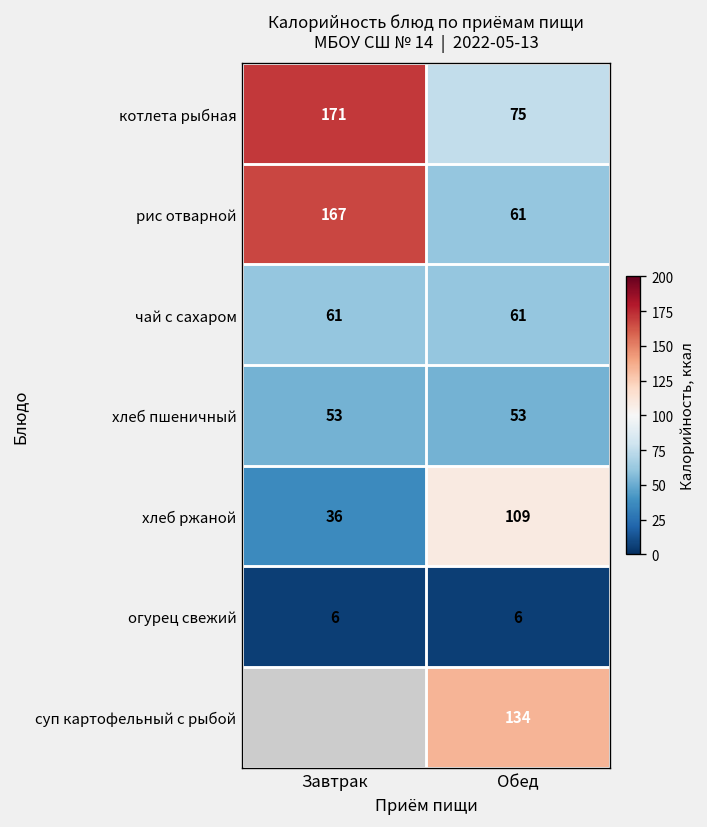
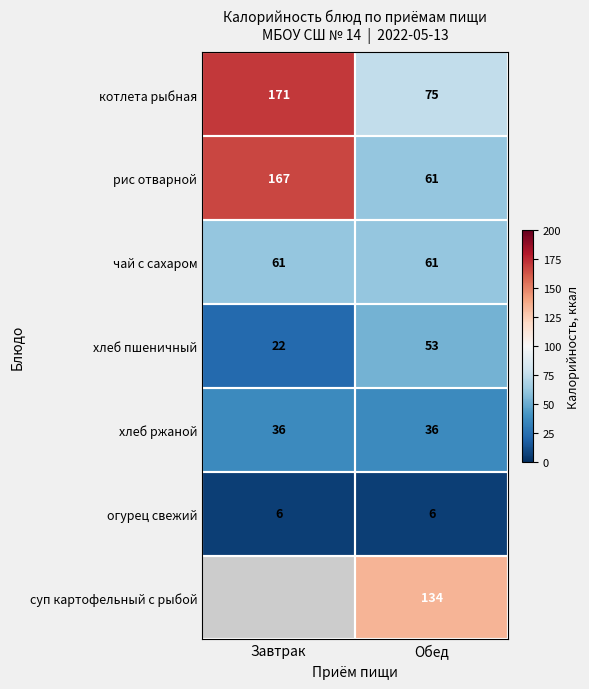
  {
    "котлета рыбная": {
      "Завтрак": 171,
      "Обед": 75
    },
    "рис отварной": {
      "Завтрак": 167,
      "Обед": 61
    },
    "чай с сахаром": {
      "Завтрак": 61,
      "Обед": 61
    },
    "хлеб пшеничный": {
-     "Завтрак": 53,
+     "Завтрак": 22,
      "Обед": 53
    },
    "хлеб ржаной": {
      "Завтрак": 36,
-     "Обед": 109
+     "Обед": 36
    },
    "огурец свежий": {
      "Завтрак": 6,
      "Обед": 6
    },
    "суп картофельный с рыбой": {
      "Обед": 134
    }
  }
